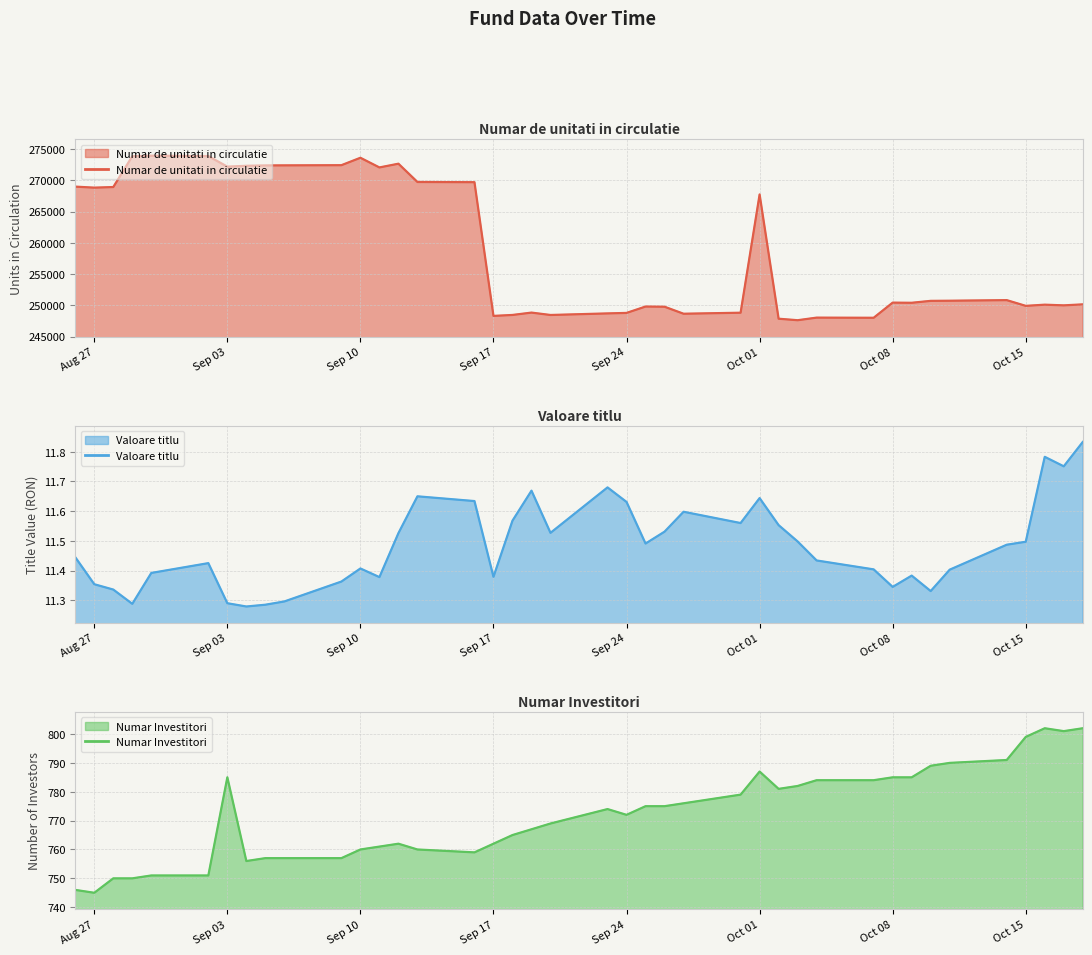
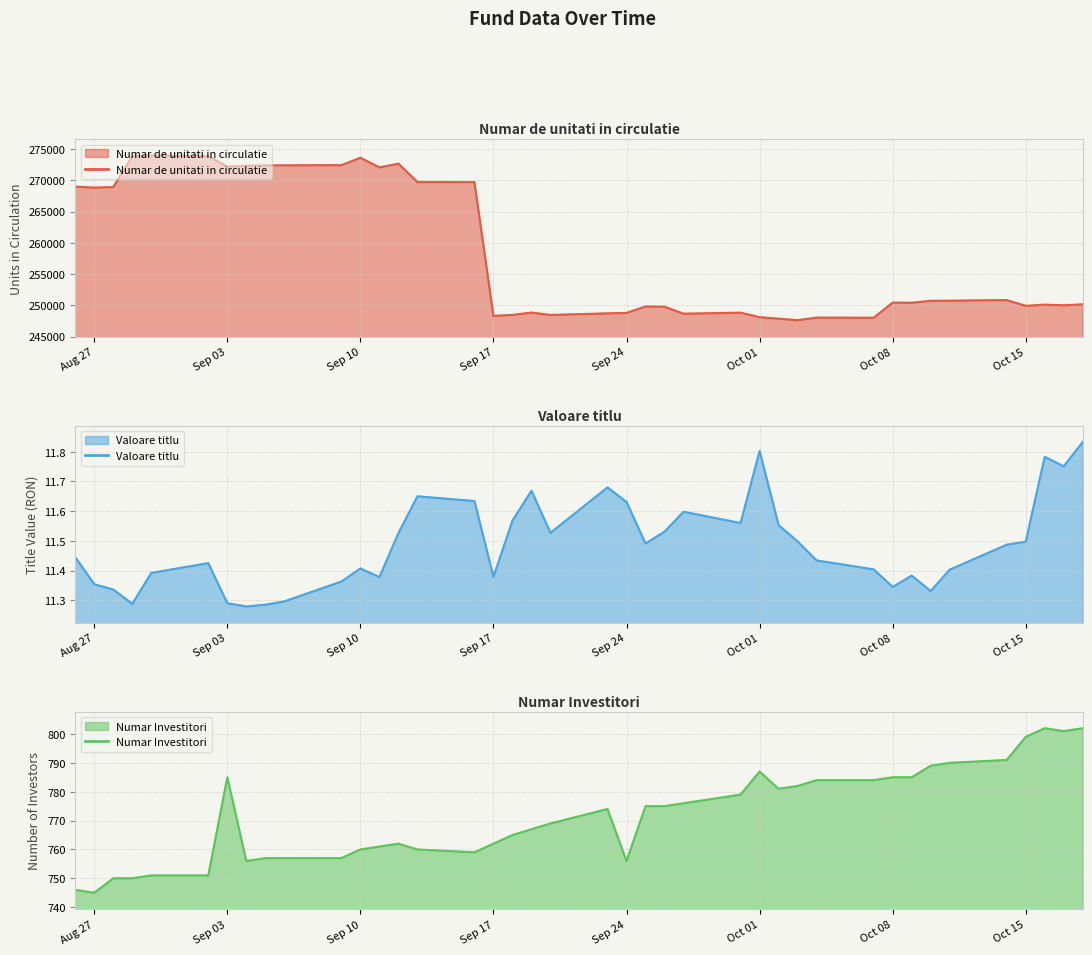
  {
    "Numar de unitati in circulatie": {
      "Aug 27": 269000,
      "Sep 10": 274000,
      "Sep 17": 248000,
      "Sep 24": 249000,
-     "Oct 01": 268000,
+     "Oct 01": 248000,
      "Oct 08": 250000,
      "Oct 15": 250000
    },
    "Valoare titlu": {
      "Aug 27": 11.35,
      "Sep 03": 11.29,
      "Sep 10": 11.41,
      "Sep 17": 11.38,
      "Sep 24": 11.63,
-     "Oct 01": 11.64,
+     "Oct 01": 11.80,
      "Oct 08": 11.35,
      "Oct 15": 11.50
    },
    "Numar Investitori": {
      "Aug 27": 745,
      "Sep 03": 785,
      "Sep 10": 760,
      "Sep 17": 762,
-     "Sep 24": 772,
+     "Sep 24": 756,
      "Oct 01": 787,
      "Oct 08": 785,
      "Oct 15": 799
    }
  }
